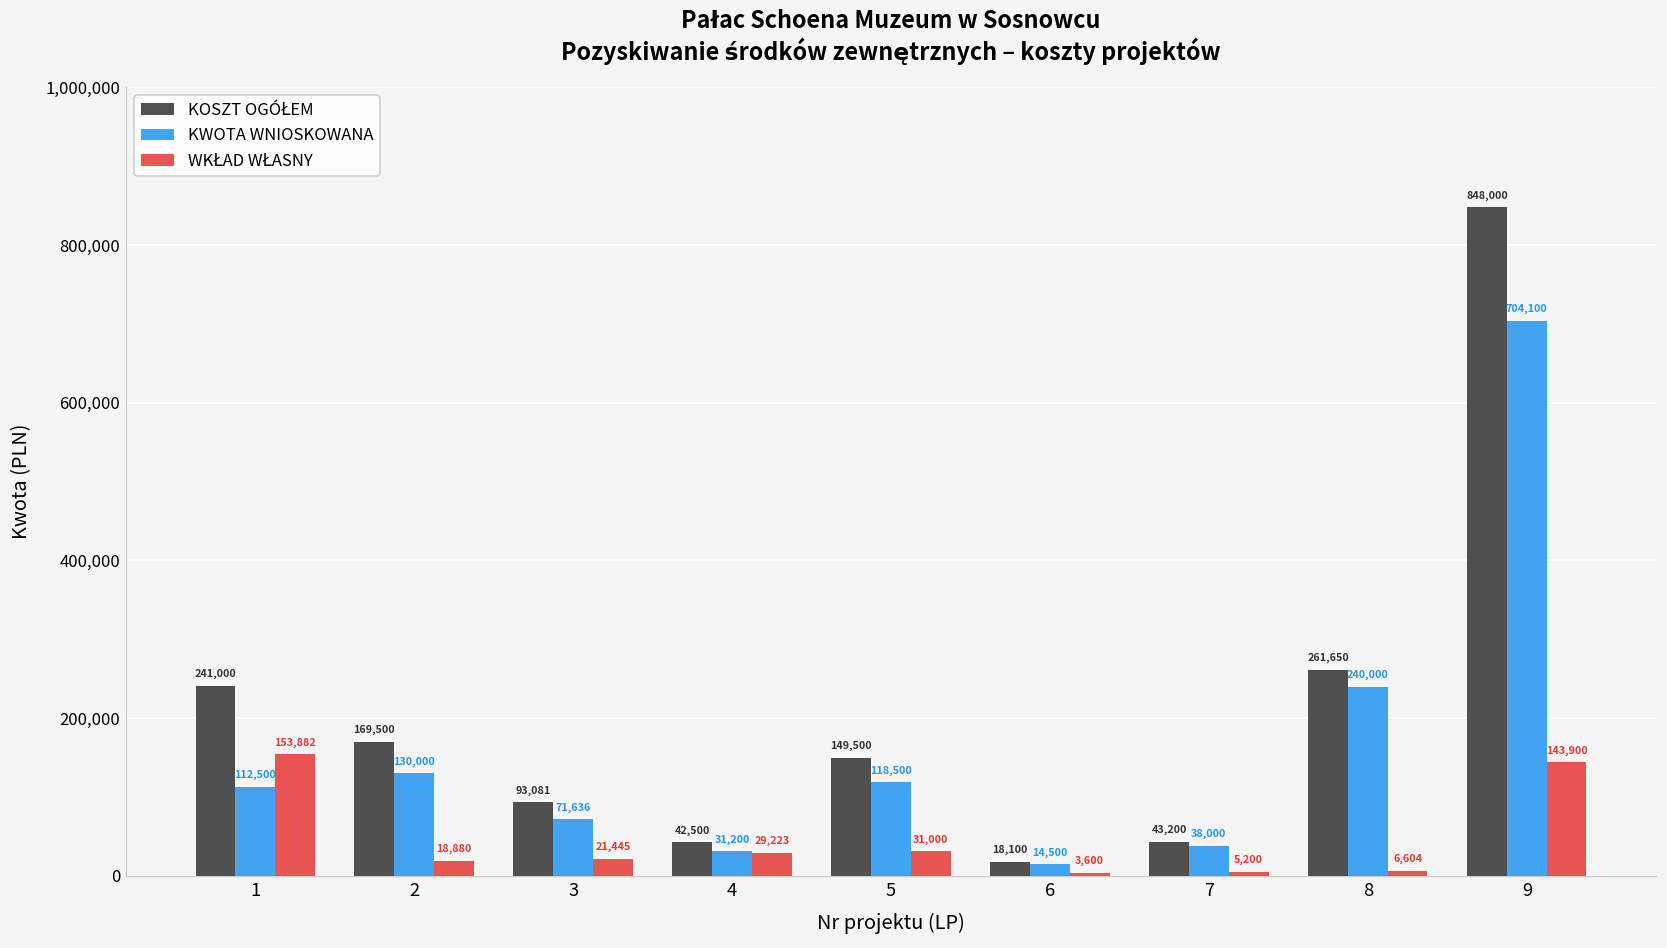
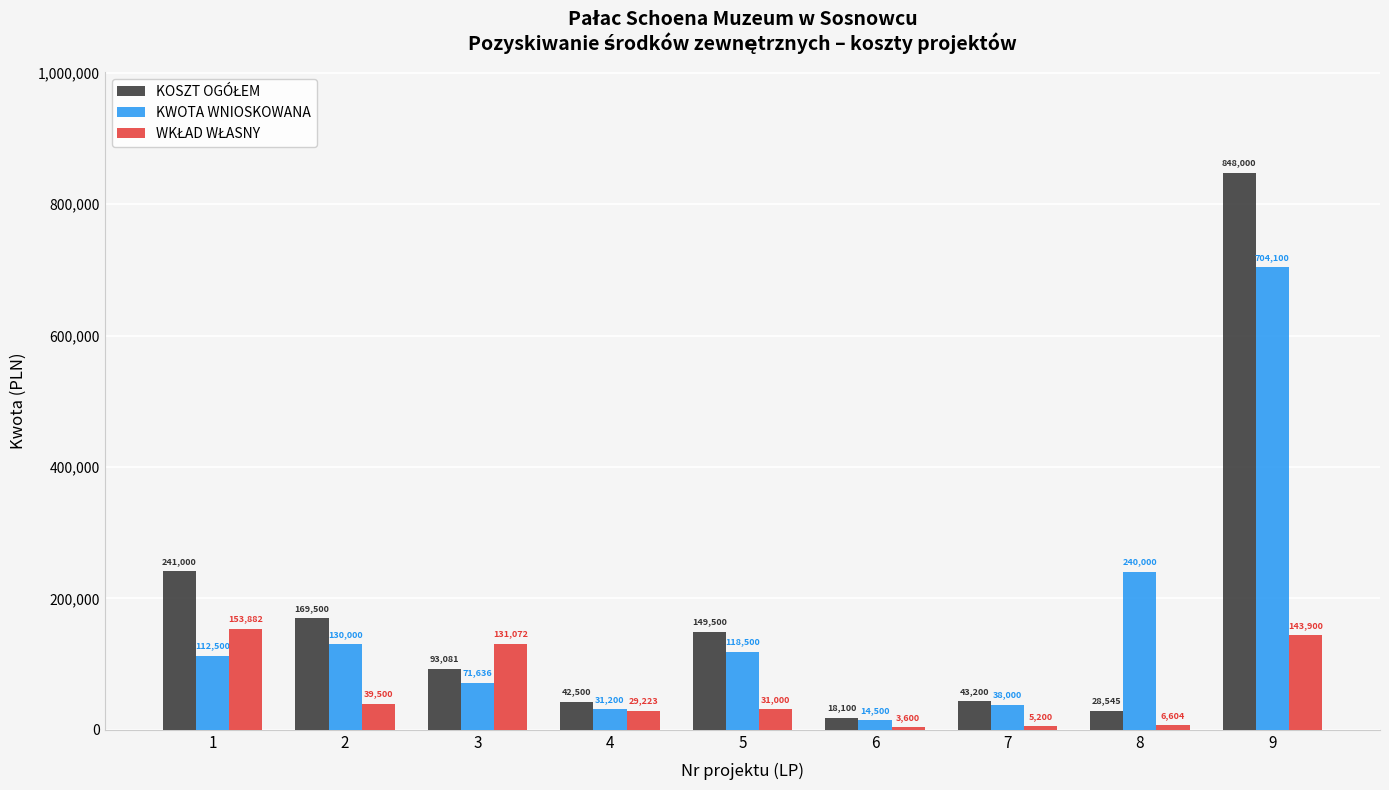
  {
    "KOSZT OGÓŁEM": {
      "1": "241,000",
      "2": "169,500",
      "3": "93,081",
      "4": "42,500",
      "5": "149,500",
      "6": "18,100",
      "7": "43,200",
-     "8": "261,650",
+     "8": "28,545",
      "9": "848,000"
    },
    "KWOTA WNIOSKOWANA": {
      "1": "112,500",
      "2": "130,000",
      "3": "71,636",
      "4": "31,200",
      "5": "118,500",
      "6": "14,500",
      "7": "38,000",
      "8": "240,000",
      "9": "704,100"
    },
    "WKŁAD WŁASNY": {
      "1": "153,882",
-     "2": "18,880",
-     "3": "21,445",
+     "2": "39,500",
+     "3": "131,072",
      "4": "29,223",
      "5": "31,000",
      "6": "3,600",
      "7": "5,200",
      "8": "6,604",
      "9": "143,900"
    }
  }
